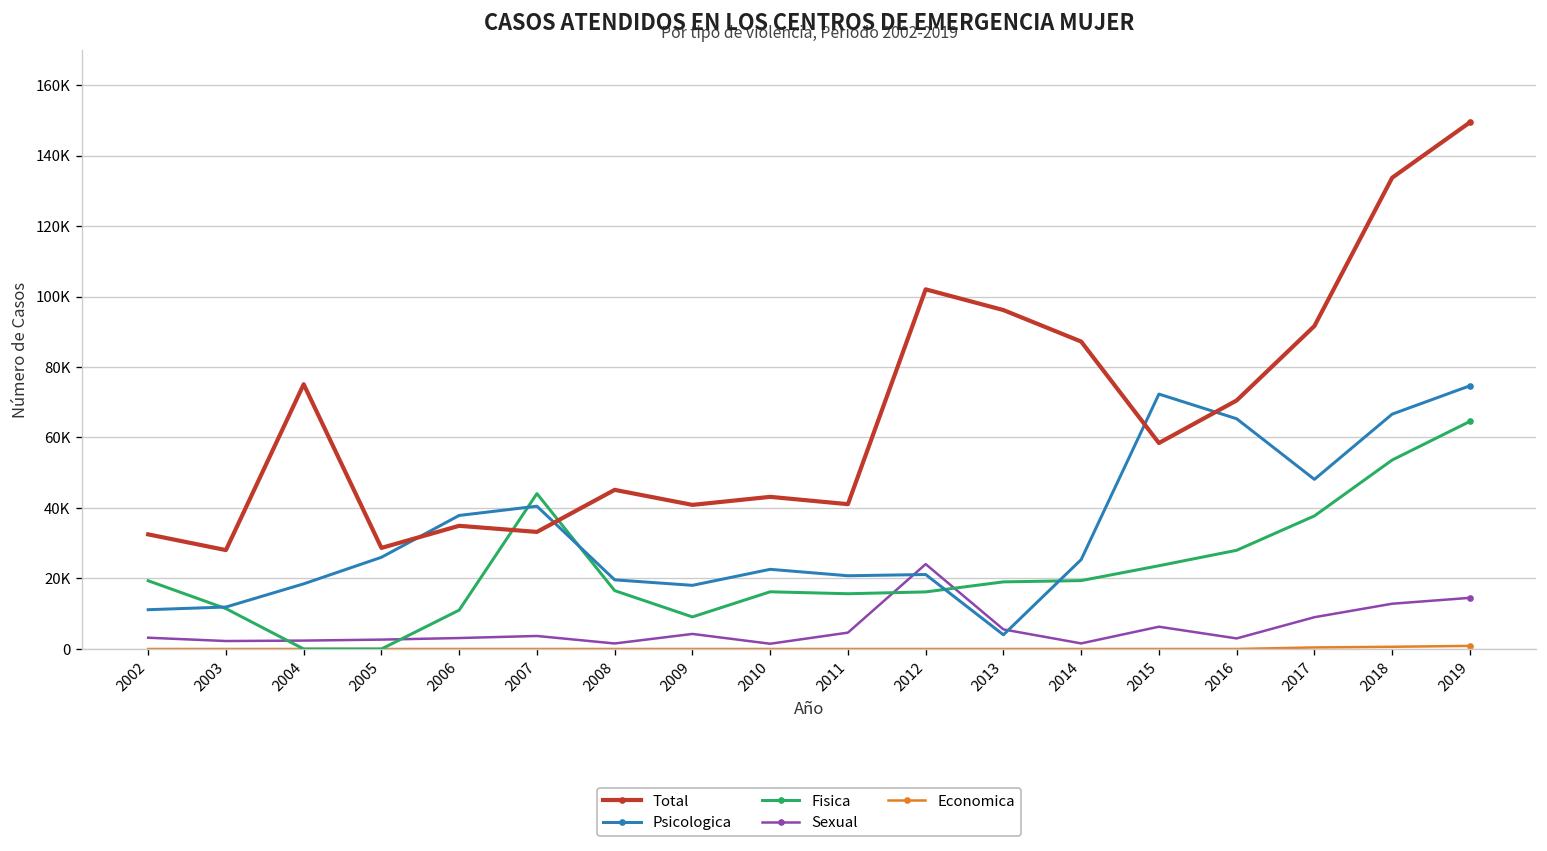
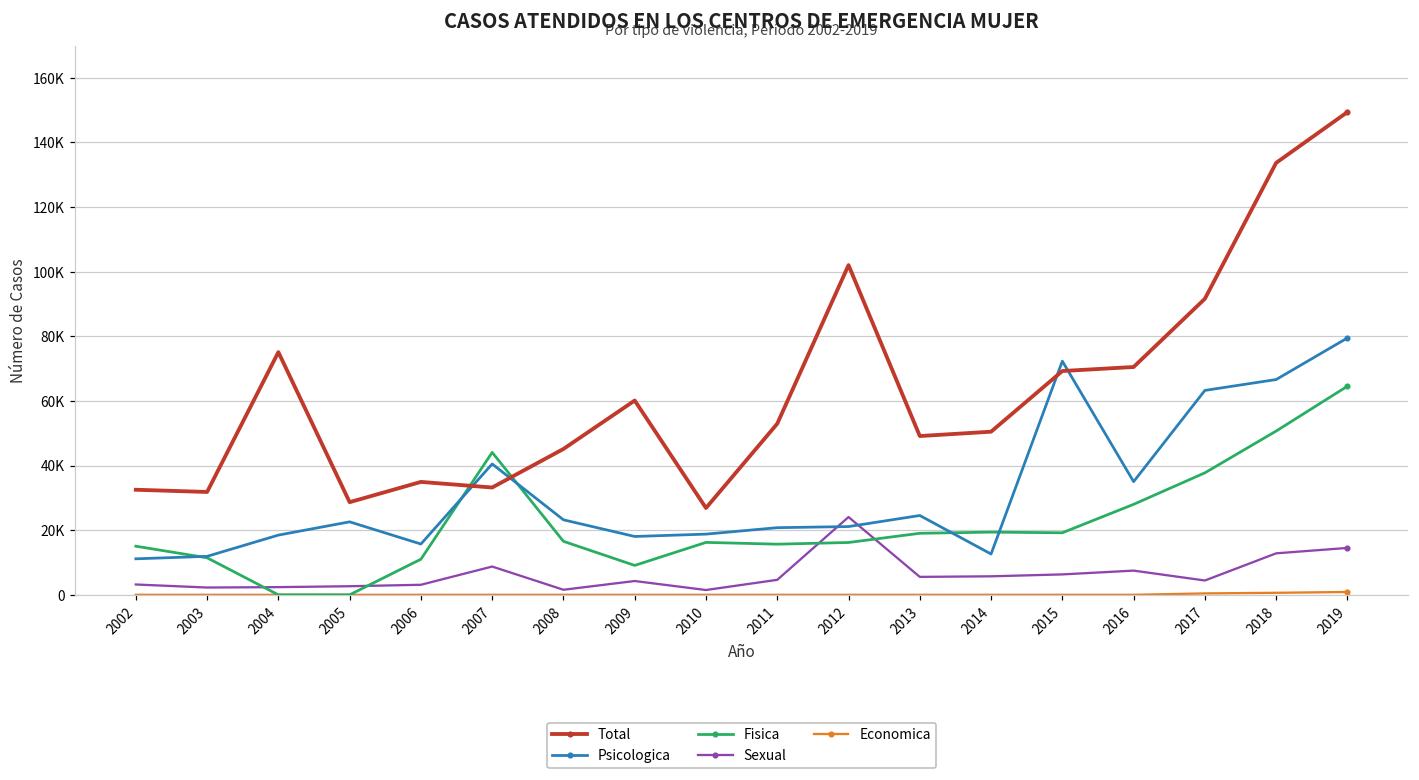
  {
    "Total": {
      "2002": 33000,
-     "2003": 28000,
+     "2003": 32000,
      "2004": 75000,
      "2005": 29000,
      "2006": 35000,
      "2007": 33000,
      "2008": 45000,
-     "2009": 41000,
-     "2010": 43000,
-     "2011": 41000,
+     "2009": 60000,
+     "2010": 27000,
+     "2011": 53000,
      "2012": 102000,
-     "2013": 96000,
-     "2014": 87000,
-     "2015": 58000,
+     "2013": 49000,
+     "2014": 50000,
+     "2015": 69000,
      "2016": 71000,
      "2017": 92000,
      "2018": 134000,
      "2019": 149000
    },
    "Psicologica": {
      "2002": 11000,
      "2004": 18000,
-     "2005": 26000,
-     "2006": 38000,
+     "2005": 23000,
+     "2006": 16000,
      "2007": 41000,
-     "2008": 20000,
+     "2008": 23000,
      "2009": 18000,
-     "2010": 23000,
+     "2010": 19000,
      "2011": 21000,
      "2012": 21000,
-     "2013": 4000,
-     "2014": 25000,
+     "2013": 25000,
+     "2014": 13000,
      "2015": 72000,
-     "2016": 65000,
-     "2017": 48000,
+     "2016": 35000,
+     "2017": 63000,
      "2018": 67000,
-     "2019": 75000
+     "2019": 79000
    },
    "Fisica": {
-     "2002": 19000,
+     "2002": 15000,
      "2006": 11000,
      "2007": 44000,
      "2008": 17000,
      "2009": 9000,
      "2010": 16000,
      "2011": 16000,
      "2012": 16000,
      "2013": 19000,
      "2014": 19000,
-     "2015": 24000,
+     "2015": 19000,
      "2016": 28000,
      "2017": 38000,
-     "2018": 54000,
+     "2018": 51000,
      "2019": 65000
    },
    "Sexual": {
      "2002": 3000,
      "2003": 2000,
      "2004": 2000,
      "2005": 3000,
      "2006": 3000,
-     "2007": 4000,
+     "2007": 9000,
      "2008": 2000,
      "2009": 4000,
      "2010": 1000,
      "2011": 5000,
      "2012": 24000,
      "2013": 6000,
-     "2014": 2000,
+     "2014": 6000,
      "2015": 6000,
-     "2016": 3000,
-     "2017": 9000,
+     "2016": 7000,
+     "2017": 4000,
      "2018": 13000,
      "2019": 15000
    },
    "Economica": {
      "2002": 0,
      "2003": 0,
      "2006": 0,
      "2007": 0,
      "2008": 0,
      "2009": 0,
      "2010": 0,
      "2011": 0,
      "2012": 0,
      "2013": 0,
      "2014": 0,
      "2015": 0,
      "2016": 0,
      "2017": 0,
      "2018": 1000,
      "2019": 1000
    }
  }
